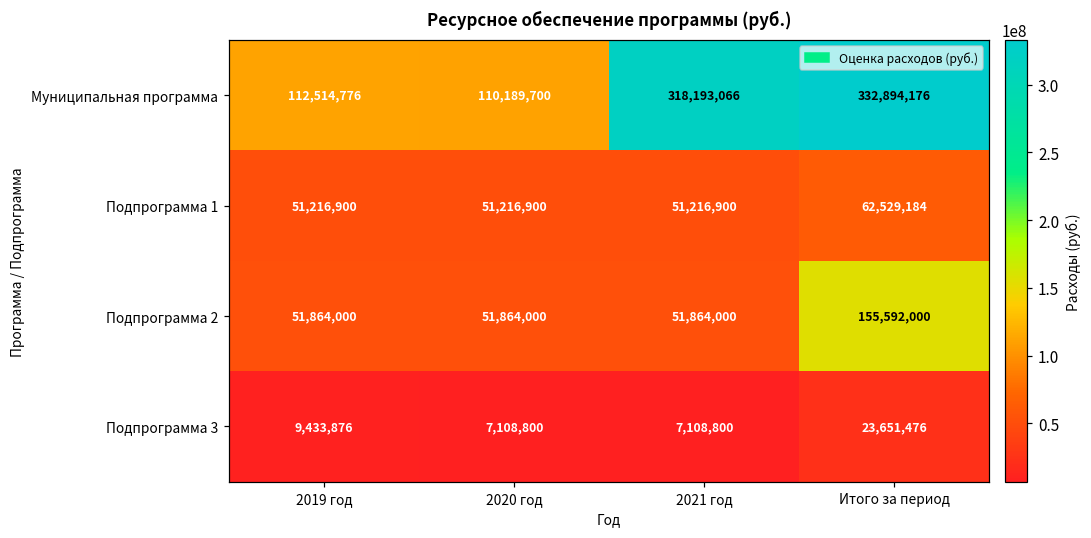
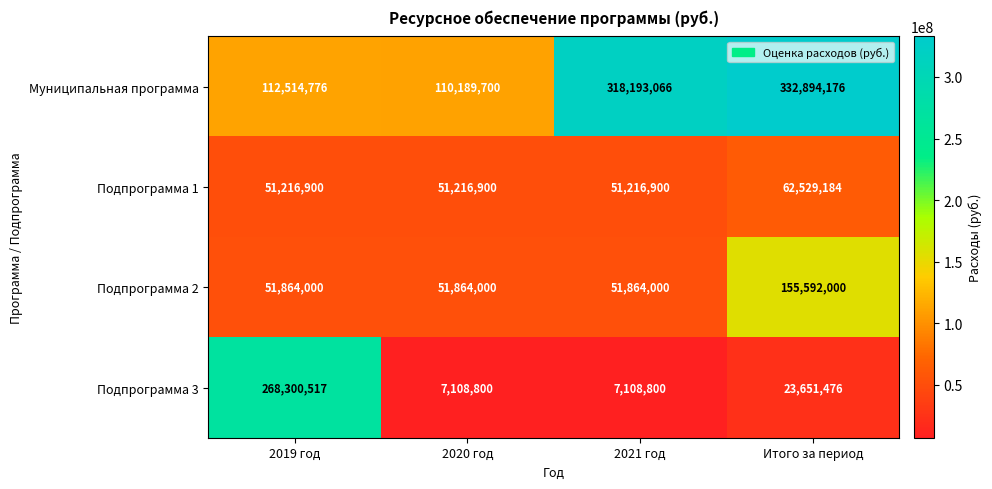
  {
    "Муниципальная программа": {
      "2019 год": "112,514,776",
      "2020 год": "110,189,700",
      "2021 год": "318,193,066",
      "Итого за период": "332,894,176"
    },
    "Подпрограмма 1": {
      "2019 год": "51,216,900",
      "2020 год": "51,216,900",
      "2021 год": "51,216,900",
      "Итого за период": "62,529,184"
    },
    "Подпрограмма 2": {
      "2019 год": "51,864,000",
      "2020 год": "51,864,000",
      "2021 год": "51,864,000",
      "Итого за период": "155,592,000"
    },
    "Подпрограмма 3": {
-     "2019 год": "9,433,876",
+     "2019 год": "268,300,517",
      "2020 год": "7,108,800",
      "2021 год": "7,108,800",
      "Итого за период": "23,651,476"
    }
  }
